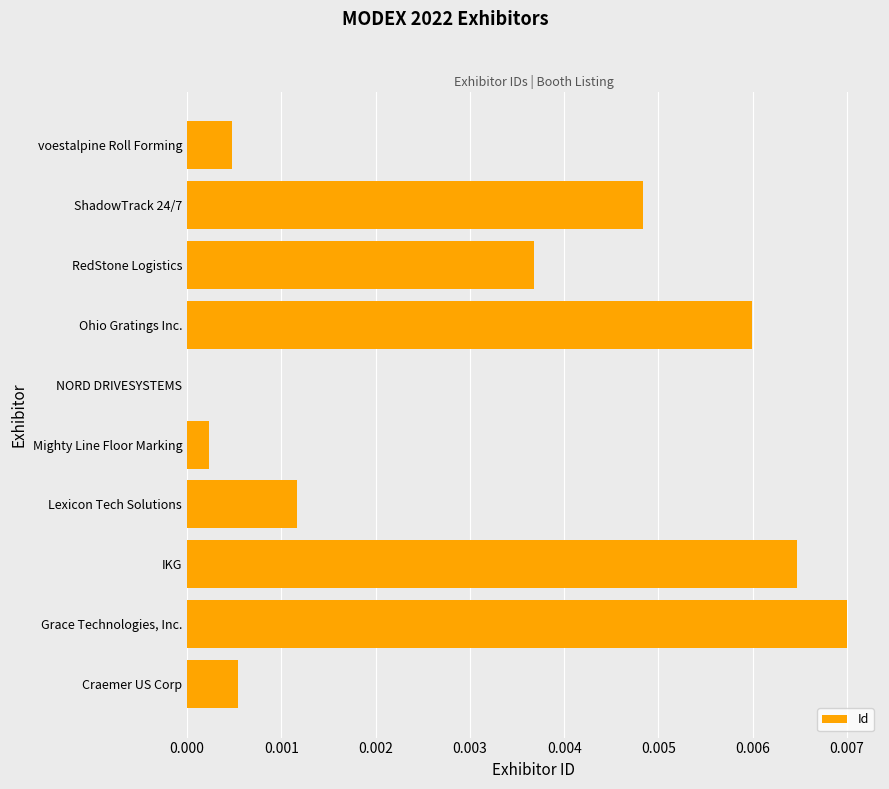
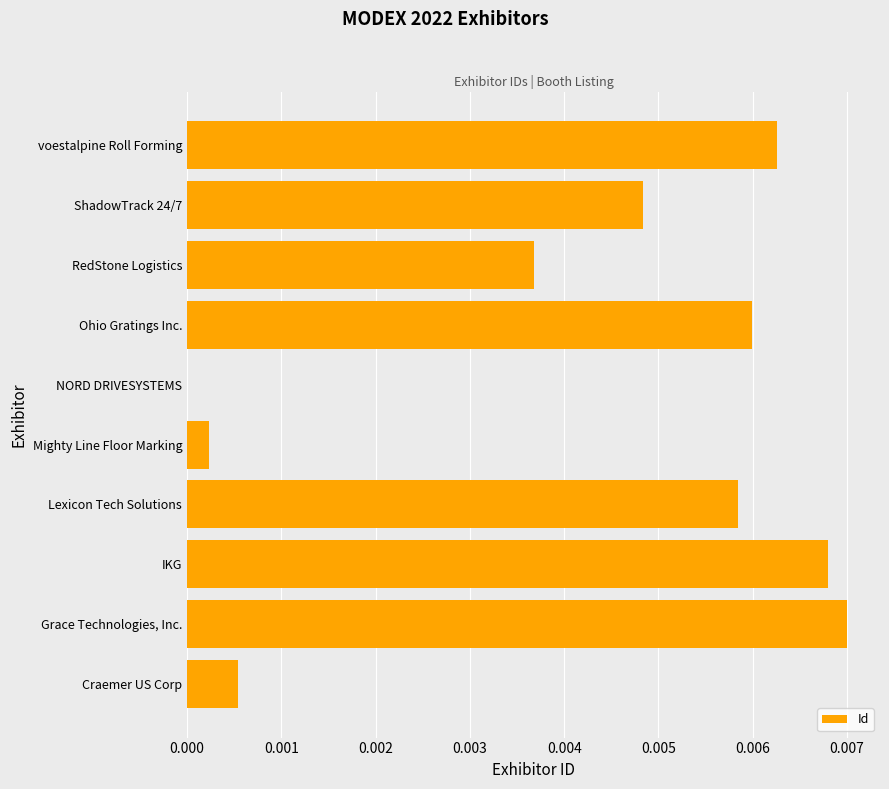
  {
-   "voestalpine Roll Forming": 0.0005,
+   "voestalpine Roll Forming": 0.0063,
    "ShadowTrack 24/7": 0.0048,
    "RedStone Logistics": 0.0037,
    "Ohio Gratings Inc.": 0.0060,
    "NORD DRIVESYSTEMS": 0.0000,
    "Mighty Line Floor Marking": 0.0002,
-   "Lexicon Tech Solutions": 0.0012,
-   "IKG": 0.0065,
+   "Lexicon Tech Solutions": 0.0058,
+   "IKG": 0.0068,
    "Grace Technologies, Inc.": 0.0070,
    "Craemer US Corp": 0.0005
  }
